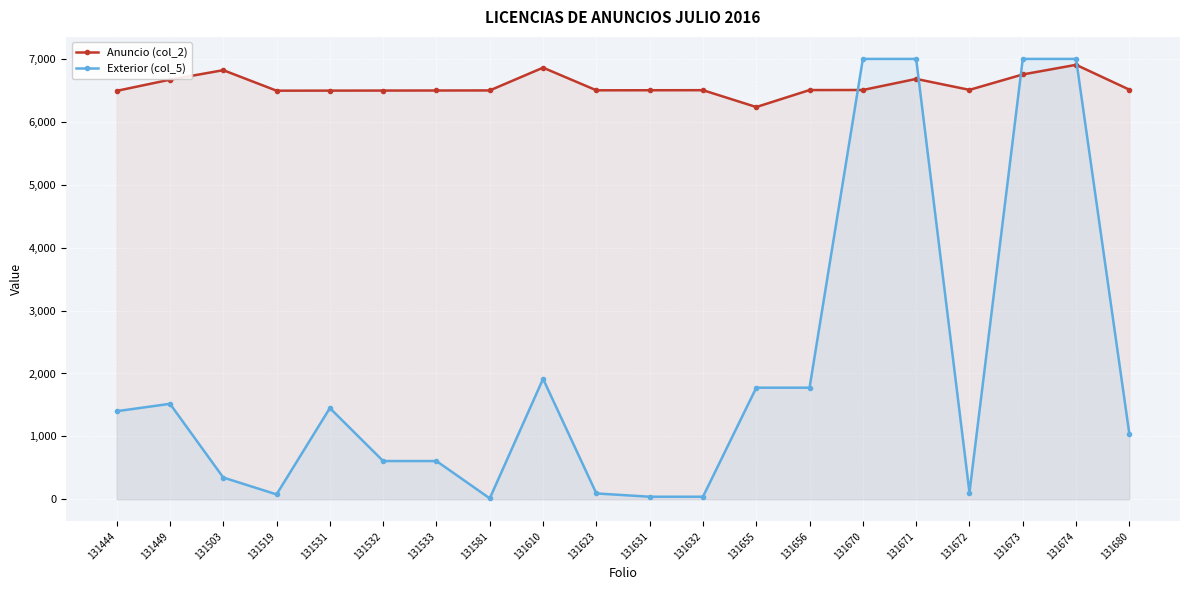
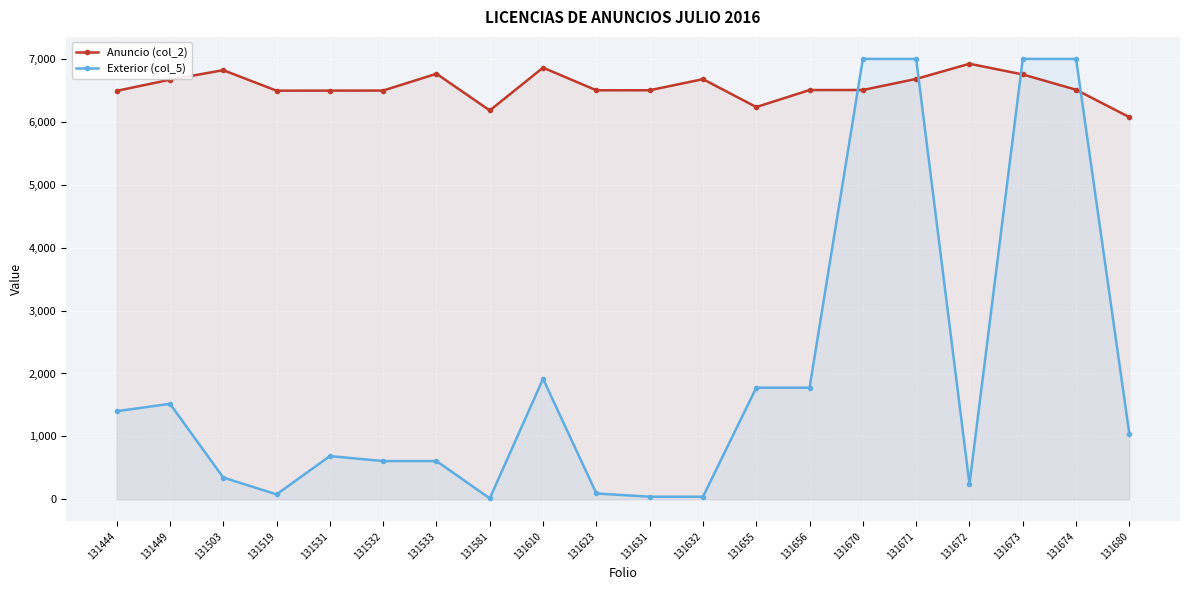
  {
    "Anuncio (col_2)": {
      "131444": "6,500",
      "131449": "6,700",
      "131503": "6,800",
      "131519": "6,500",
      "131531": "6,500",
      "131532": "6,500",
-     "131533": "6,500",
-     "131581": "6,500",
+     "131533": "6,800",
+     "131581": "6,200",
      "131610": "6,900",
      "131623": "6,500",
      "131631": "6,500",
-     "131632": "6,500",
+     "131632": "6,700",
      "131655": "6,200",
      "131656": "6,500",
      "131670": "6,500",
      "131671": "6,700",
-     "131672": "6,500",
+     "131672": "6,900",
      "131673": "6,800",
-     "131674": "6,900",
-     "131680": "6,500"
+     "131674": "6,500",
+     "131680": "6,100"
    },
    "Exterior (col_5)": {
      "131444": "1,400",
      "131449": "1,500",
      "131503": "300",
      "131519": "100",
-     "131531": "1,500",
+     "131531": "700",
      "131532": "600",
      "131533": "600",
      "131581": "0",
      "131610": "1,900",
      "131623": "100",
      "131631": "0",
      "131632": "0",
      "131655": "1,800",
      "131656": "1,800",
      "131670": "7,000",
      "131671": "7,000",
-     "131672": "100",
+     "131672": "200",
      "131673": "7,000",
      "131674": "7,000",
      "131680": "1,000"
    }
  }
